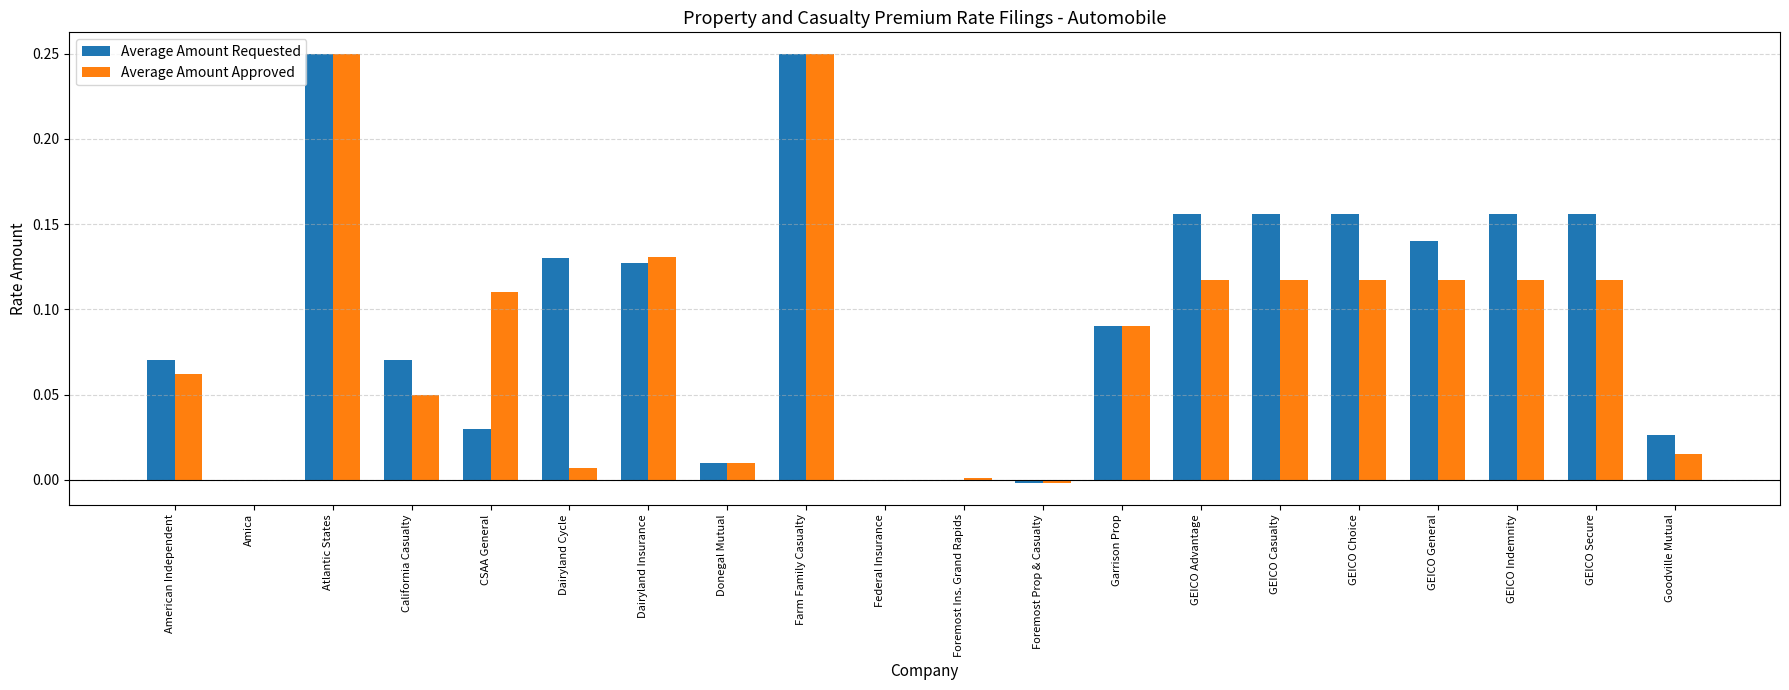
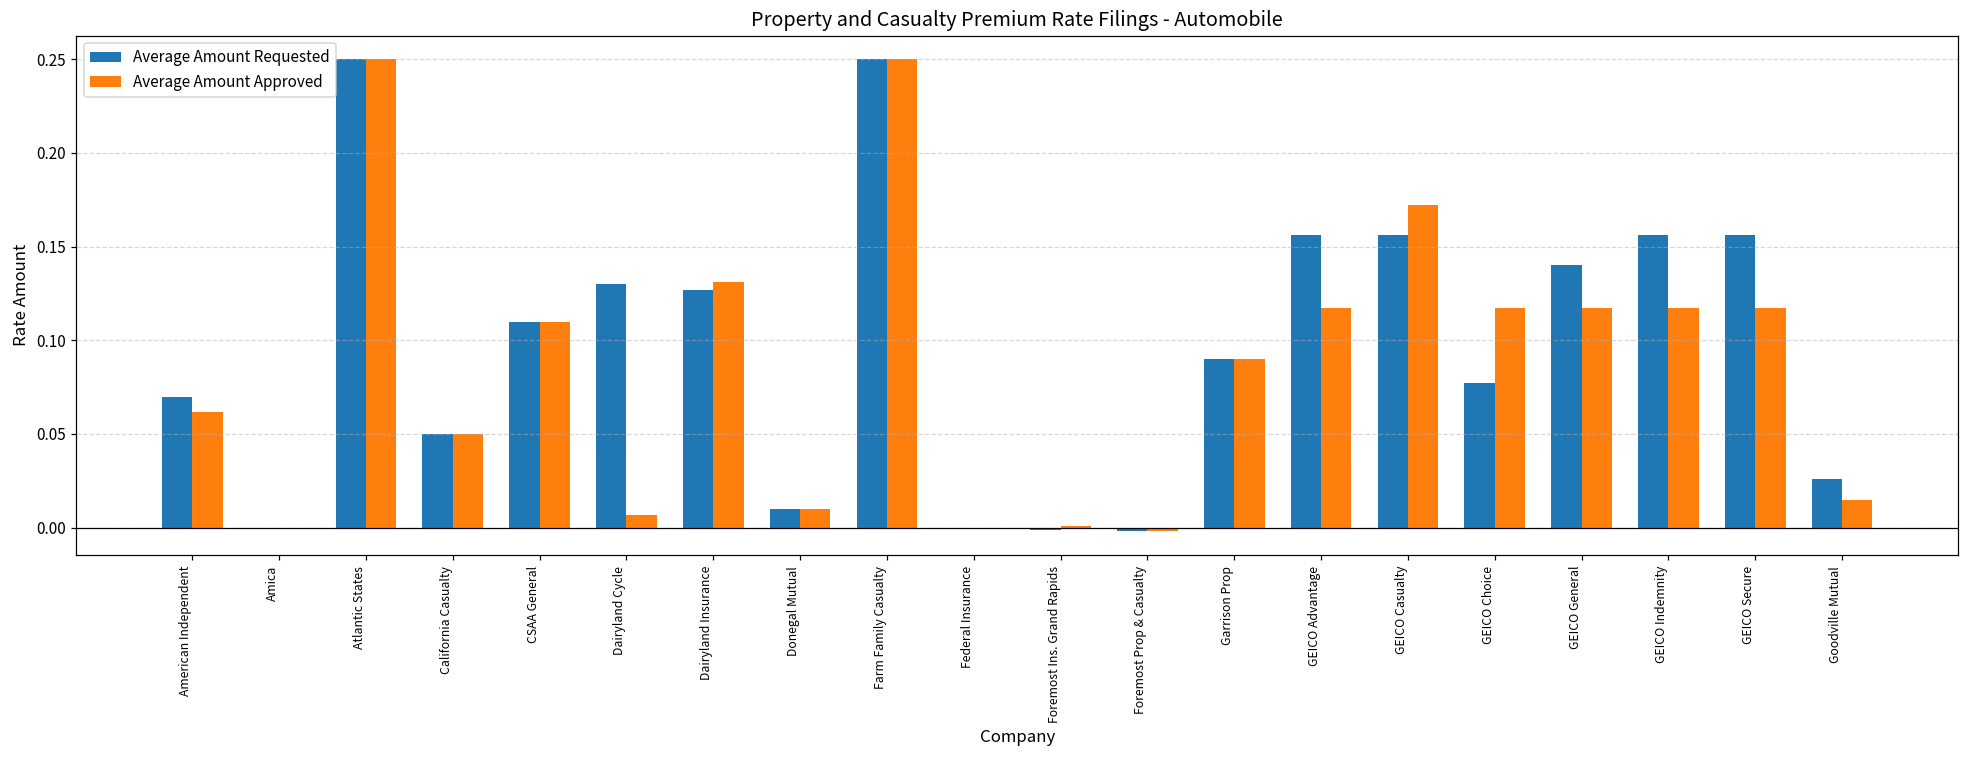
  {
    "Average Amount Requested": {
      "American Independent": 0.070,
      "Amica": 0.000,
      "Atlantic States": 0.250,
-     "California Casualty": 0.07,
-     "CSAA General": 0.03,
+     "California Casualty": 0.05,
+     "CSAA General": 0.11,
      "Dairyland Cycle": 0.130,
      "Dairyland Insurance": 0.127,
      "Donegal Mutual": 0.010,
      "Farm Family Casualty": 0.250,
      "Federal Insurance": 0.000,
      "Foremost Prop & Casualty": -0.002,
      "Garrison Prop": 0.090,
      "GEICO Advantage": 0.156,
      "GEICO Casualty": 0.156,
-     "GEICO Choice": 0.156,
+     "GEICO Choice": 0.077,
      "GEICO General": 0.140,
      "GEICO Indemnity": 0.156,
      "GEICO Secure": 0.156,
      "Goodville Mutual": 0.026
    },
    "Average Amount Approved": {
      "American Independent": 0.062,
      "Amica": 0.000,
      "Atlantic States": 0.250,
      "California Casualty": 0.050,
      "CSAA General": 0.110,
      "Dairyland Cycle": 0.007,
      "Dairyland Insurance": 0.131,
      "Donegal Mutual": 0.010,
      "Farm Family Casualty": 0.250,
      "Federal Insurance": 0.000,
      "Foremost Prop & Casualty": -0.002,
      "Garrison Prop": 0.090,
      "GEICO Advantage": 0.117,
-     "GEICO Casualty": 0.117,
+     "GEICO Casualty": 0.172,
      "GEICO Choice": 0.117,
      "GEICO General": 0.117,
      "GEICO Indemnity": 0.117,
      "GEICO Secure": 0.117,
      "Goodville Mutual": 0.015
    }
  }
